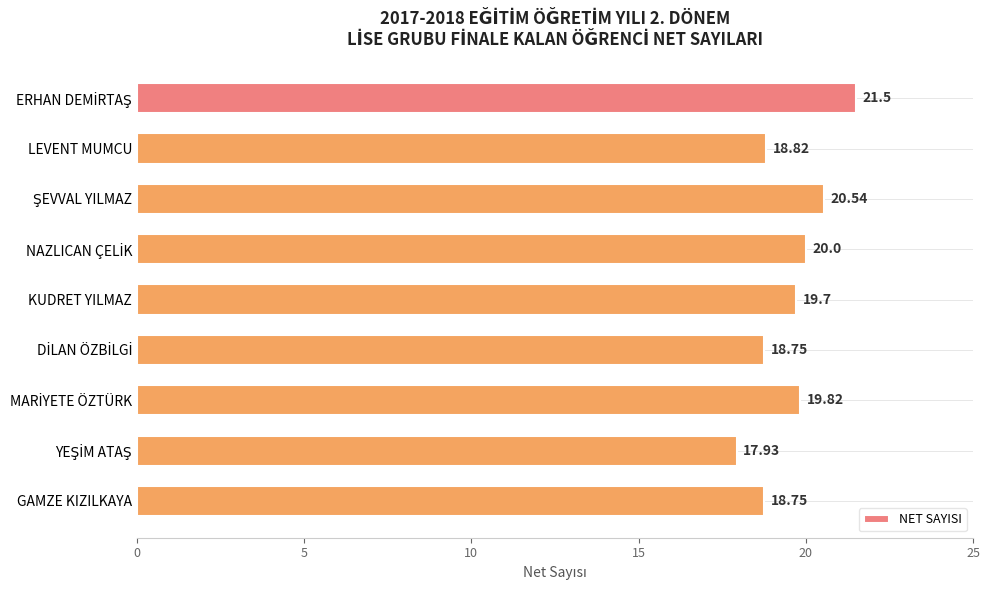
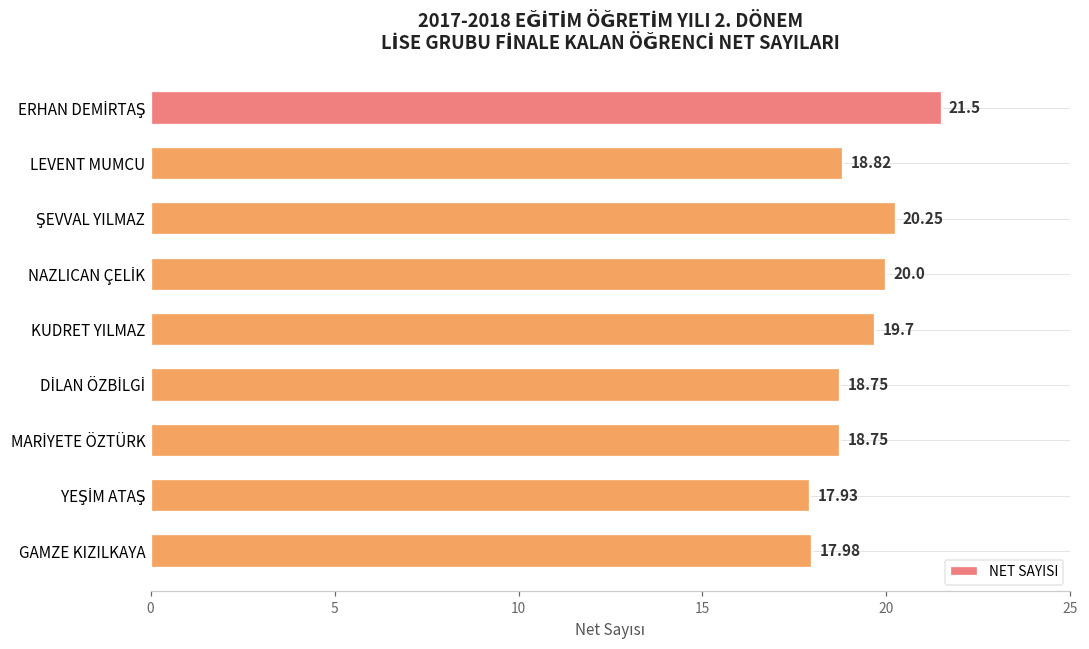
  {
    "NET SAYISI": {
      "ERHAN DEMİRTAŞ": 21.5,
      "LEVENT MUMCU": 18.82,
-     "ŞEVVAL YILMAZ": 20.54,
+     "ŞEVVAL YILMAZ": 20.25,
      "NAZLICAN ÇELİK": 20.0,
      "KUDRET YILMAZ": 19.7,
      "DİLAN ÖZBİLGİ": 18.75,
-     "MARİYETE ÖZTÜRK": 19.82,
+     "MARİYETE ÖZTÜRK": 18.75,
      "YEŞİM ATAŞ": 17.93,
-     "GAMZE KIZILKAYA": 18.75
+     "GAMZE KIZILKAYA": 17.98
    }
  }
